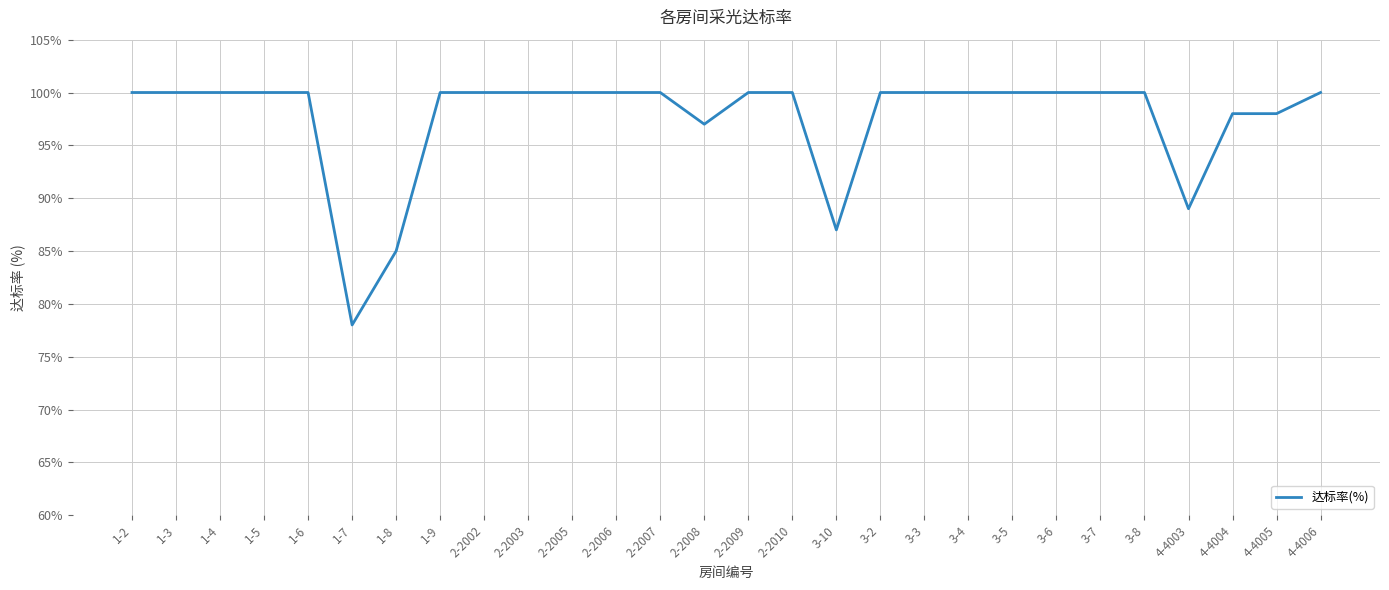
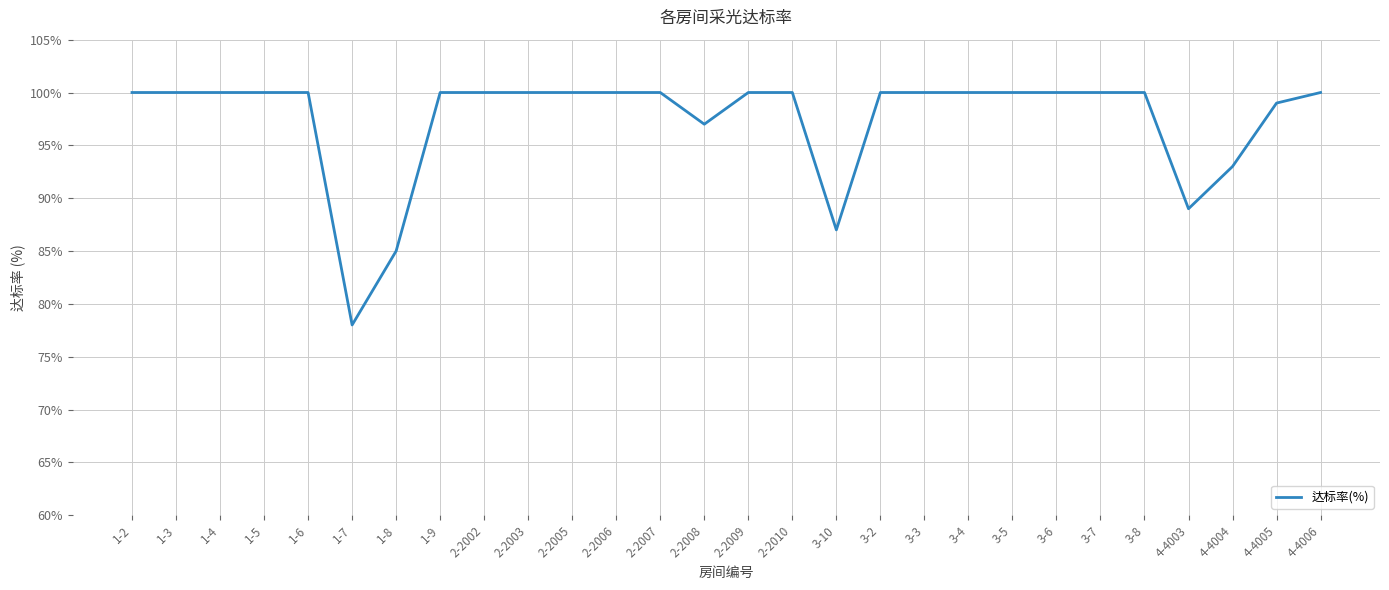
  {
    "1-2": "100%",
    "1-3": "100%",
    "1-4": "100%",
    "1-5": "100%",
    "1-6": "100%",
    "1-7": "78%",
    "1-8": "85%",
    "1-9": "100%",
    "2-2002": "100%",
    "2-2003": "100%",
    "2-2005": "100%",
    "2-2006": "100%",
    "2-2007": "100%",
    "2-2008": "97%",
    "2-2009": "100%",
    "2-2010": "100%",
    "3-10": "87%",
    "3-2": "100%",
    "3-3": "100%",
    "3-4": "100%",
    "3-5": "100%",
    "3-6": "100%",
    "3-7": "100%",
    "3-8": "100%",
    "4-4003": "89%",
-   "4-4004": "98%",
-   "4-4005": "98%",
+   "4-4004": "93%",
+   "4-4005": "99%",
    "4-4006": "100%"
  }
